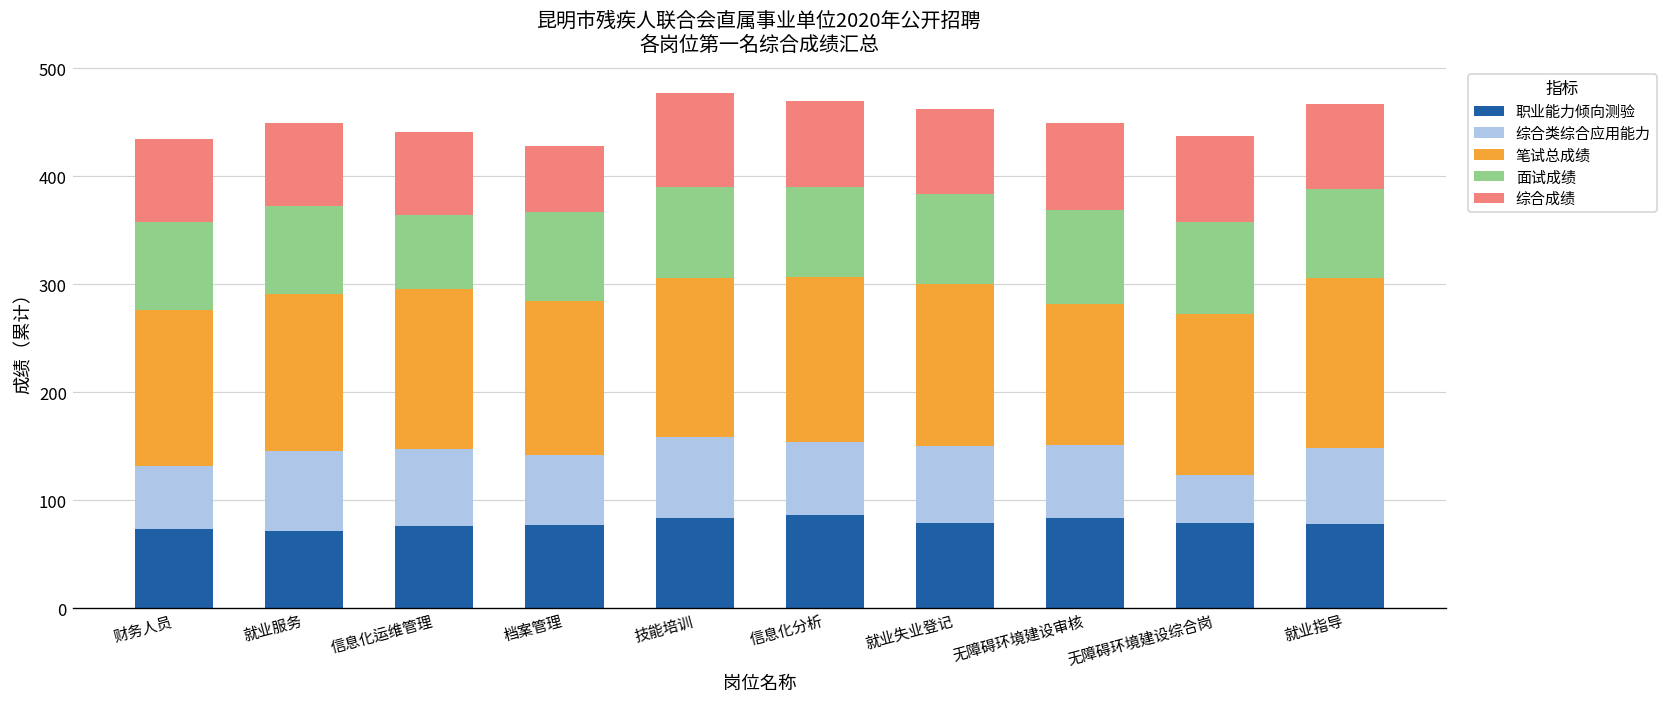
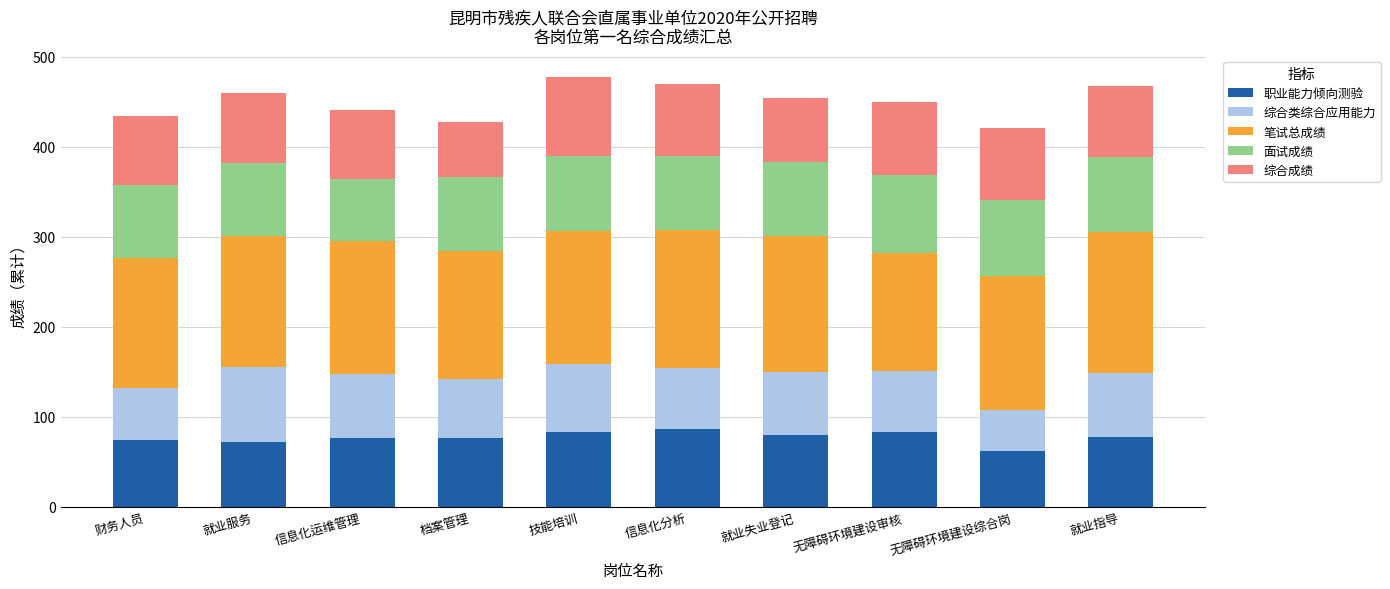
  {
    "职业能力倾向测验": {
      "财务人员": 70,
      "就业服务": 70,
      "信息化运维管理": 80,
      "档案管理": 80,
      "技能培训": 80,
      "信息化分析": 90,
      "就业失业登记": 80,
      "无障碍环境建设审核": 80,
-     "无障碍环境建设综合岗": 80,
+     "无障碍环境建设综合岗": 60,
      "就业指导": 80
    },
    "综合类综合应用能力": {
      "财务人员": 60,
-     "就业服务": 70,
+     "就业服务": 80,
      "信息化运维管理": 70,
      "档案管理": 70,
      "技能培训": 80,
      "信息化分析": 70,
      "就业失业登记": 70,
      "无障碍环境建设审核": 70,
      "无障碍环境建设综合岗": 40,
      "就业指导": 70
    },
    "笔试总成绩": {
      "财务人员": 140,
      "就业服务": 150,
      "信息化运维管理": 150,
      "档案管理": 140,
      "技能培训": 150,
      "信息化分析": 150,
      "就业失业登记": 150,
      "无障碍环境建设审核": 130,
      "无障碍环境建设综合岗": 150,
      "就业指导": 160
    },
    "面试成绩": {
      "财务人员": 80,
      "就业服务": 80,
      "信息化运维管理": 70,
      "档案管理": 80,
      "技能培训": 80,
      "信息化分析": 80,
      "就业失业登记": 80,
      "无障碍环境建设审核": 90,
      "无障碍环境建设综合岗": 80,
      "就业指导": 80
    },
    "综合成绩": {
      "财务人员": 80,
      "就业服务": 80,
      "信息化运维管理": 80,
      "档案管理": 60,
      "技能培训": 90,
      "信息化分析": 80,
-     "就业失业登记": 80,
+     "就业失业登记": 70,
      "无障碍环境建设审核": 80,
      "无障碍环境建设综合岗": 80,
      "就业指导": 80
    }
  }
